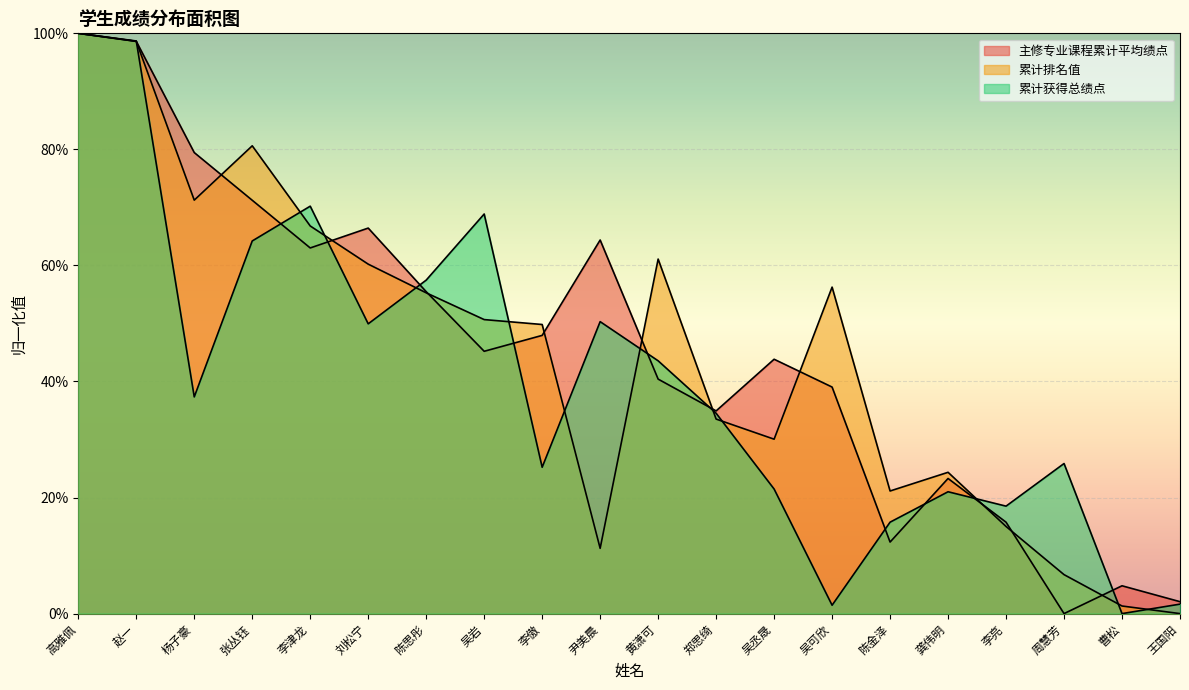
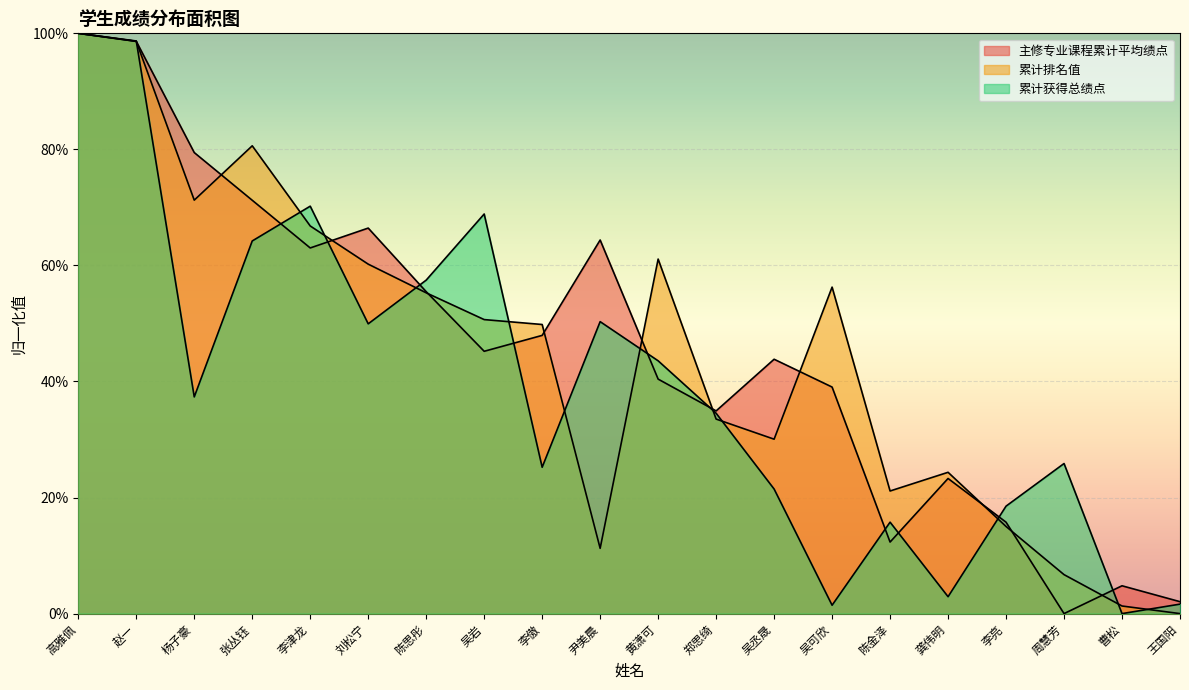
  {
    "主修专业课程累计平均绩点": {
      "杨子豪": "79%",
      "张丛钰": "71%",
      "李津龙": "63%",
      "刘松宁": "66%",
      "吴岩": "45%",
      "李傲": "48%",
      "尹美晨": "64%",
      "黄潇可": "40%",
      "吴丞晟": "44%",
      "吴可欣": "39%",
      "陈金泽": "12%",
      "龚伟明": "23%",
      "李亮": "16%",
      "周慧芳": "0%",
      "曹松": "5%"
    },
    "累计排名值": {
      "杨子豪": "71%",
      "张丛钰": "81%",
      "李津龙": "67%",
      "刘松宁": "60%",
      "吴岩": "51%",
      "李傲": "50%",
      "尹美晨": "11%",
      "黄潇可": "61%",
      "郑思绮": "34%",
      "吴丞晟": "30%",
      "吴可欣": "56%",
      "陈金泽": "21%",
      "龚伟明": "24%",
      "李亮": "15%",
      "周慧芳": "7%",
      "曹松": "1%",
      "王国阳": "0%"
    },
    "累计获得总绩点": {
      "杨子豪": "37%",
      "张丛钰": "64%",
      "李津龙": "70%",
      "刘松宁": "50%",
      "陈思彤": "57%",
      "吴岩": "69%",
      "李傲": "25%",
      "尹美晨": "50%",
      "黄潇可": "44%",
      "吴丞晟": "21%",
      "吴可欣": "1%",
      "陈金泽": "16%",
-     "龚伟明": "21%",
+     "龚伟明": "3%",
      "李亮": "19%",
      "周慧芳": "26%",
      "曹松": "0%"
    }
  }
